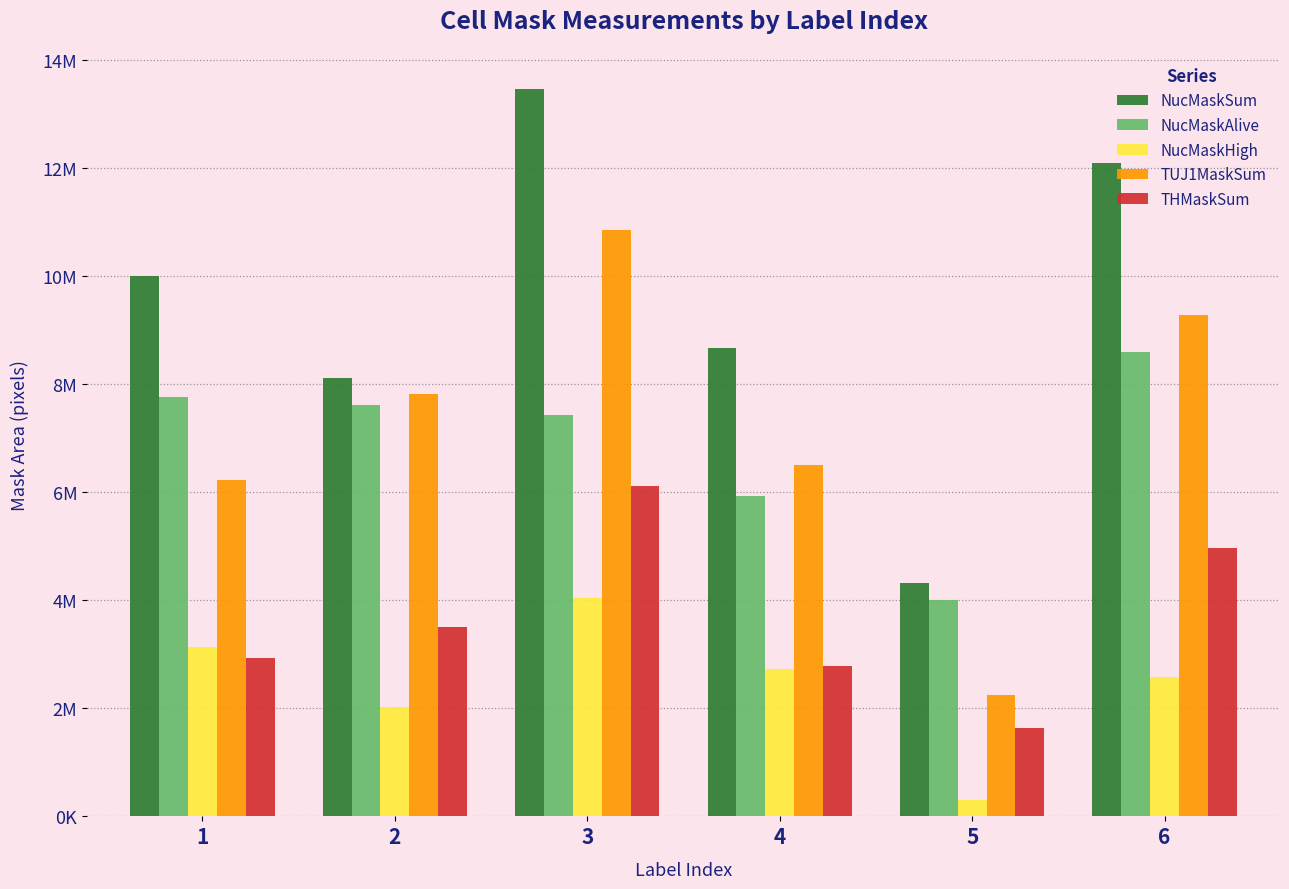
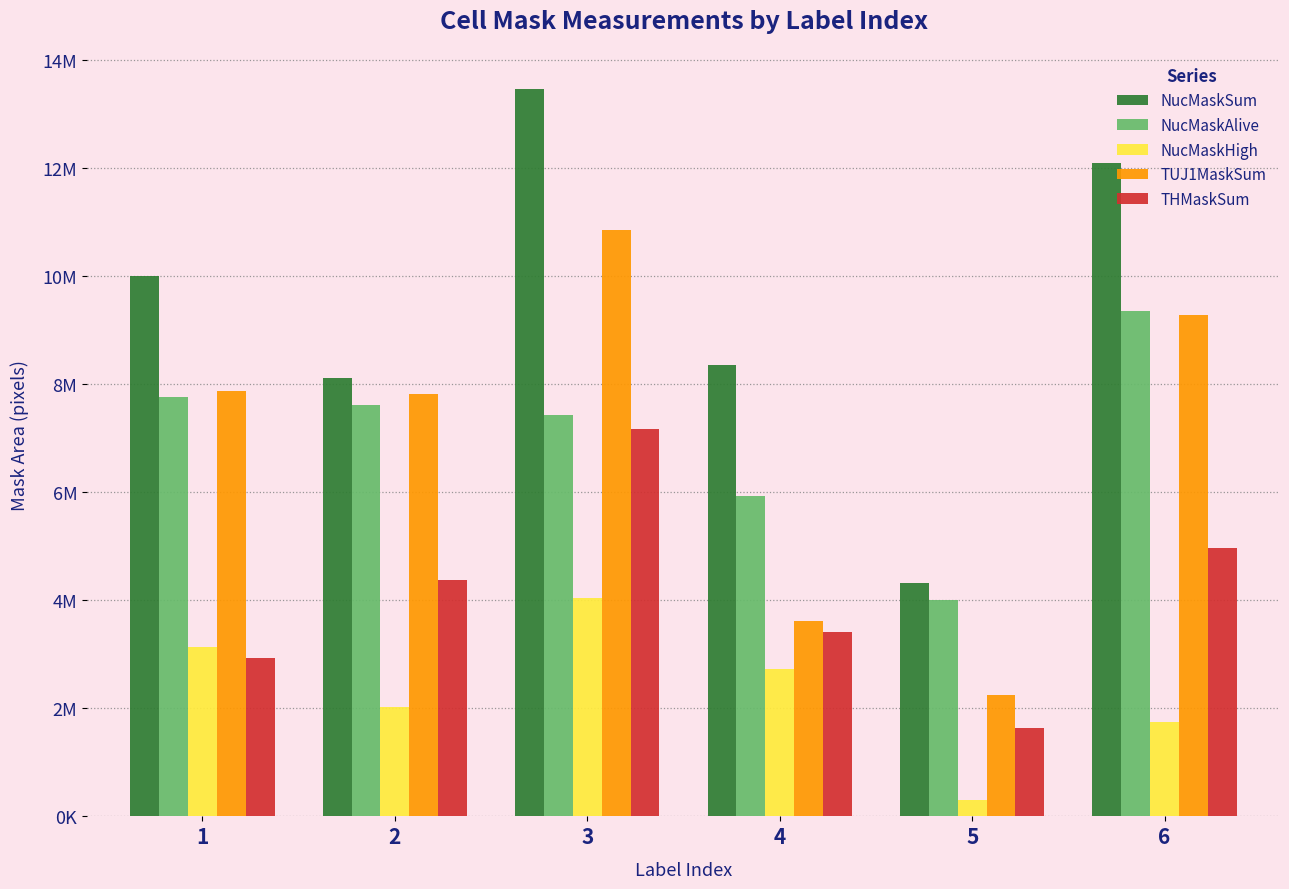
  {
    "NucMaskSum": {
      "1": 10000000,
      "2": 8100000,
      "3": 13500000,
-     "4": 8700000,
+     "4": 8400000,
      "5": 4300000,
      "6": 12100000
    },
    "NucMaskAlive": {
      "1": 7800000,
      "2": 7600000,
      "3": 7400000,
      "4": 5900000,
      "5": 4000000,
-     "6": 8600000
+     "6": 9400000
    },
    "NucMaskHigh": {
      "1": 3100000,
      "2": 2000000,
      "3": 4000000,
      "4": 2700000,
      "5": 300000,
-     "6": 2600000
+     "6": 1700000
    },
    "TUJ1MaskSum": {
-     "1": 6200000,
+     "1": 7900000,
      "2": 7800000,
      "3": 10900000,
-     "4": 6500000,
+     "4": 3600000,
      "5": 2200000,
      "6": 9300000
    },
    "THMaskSum": {
      "1": 2900000,
-     "2": 3500000,
-     "3": 6100000,
-     "4": 2800000,
+     "2": 4400000,
+     "3": 7200000,
+     "4": 3400000,
      "5": 1600000,
      "6": 5000000
    }
  }
